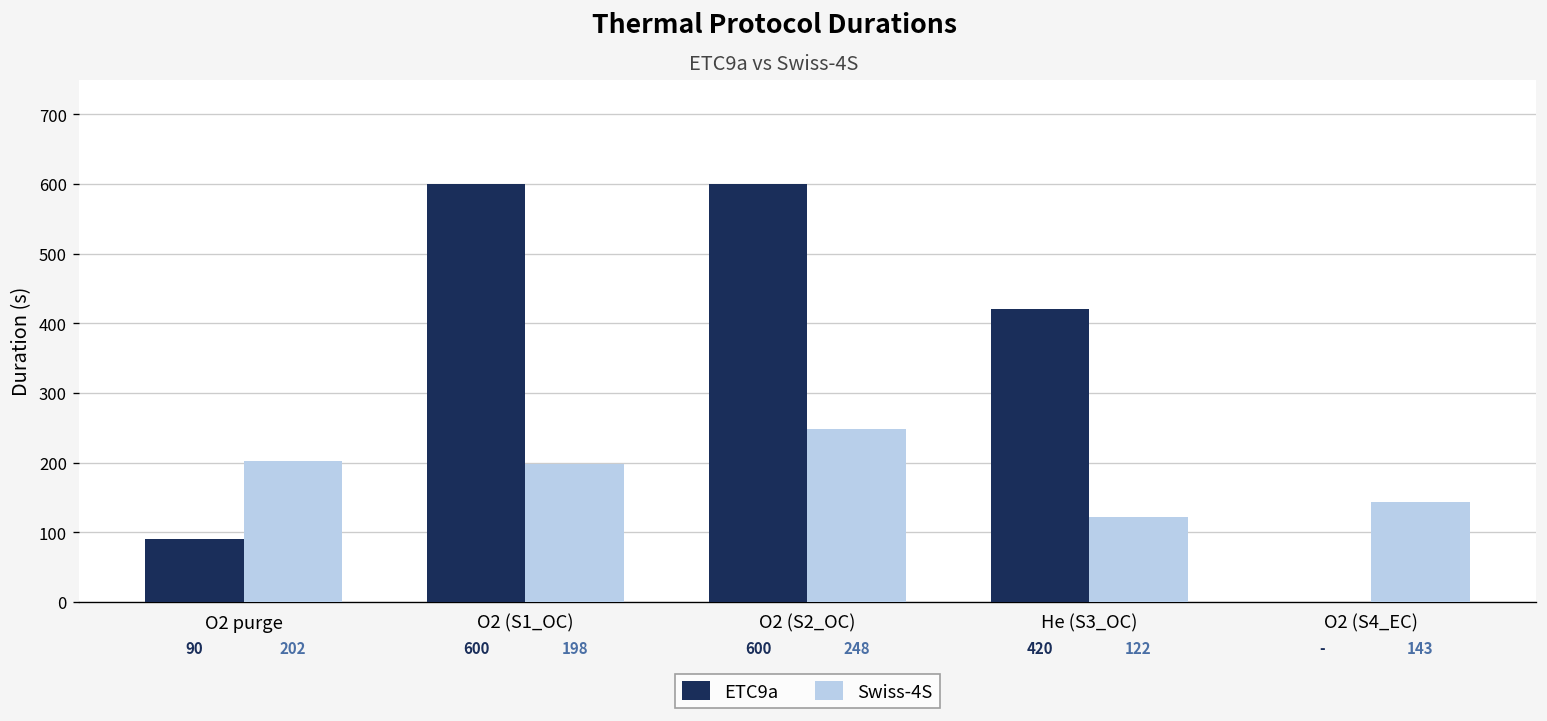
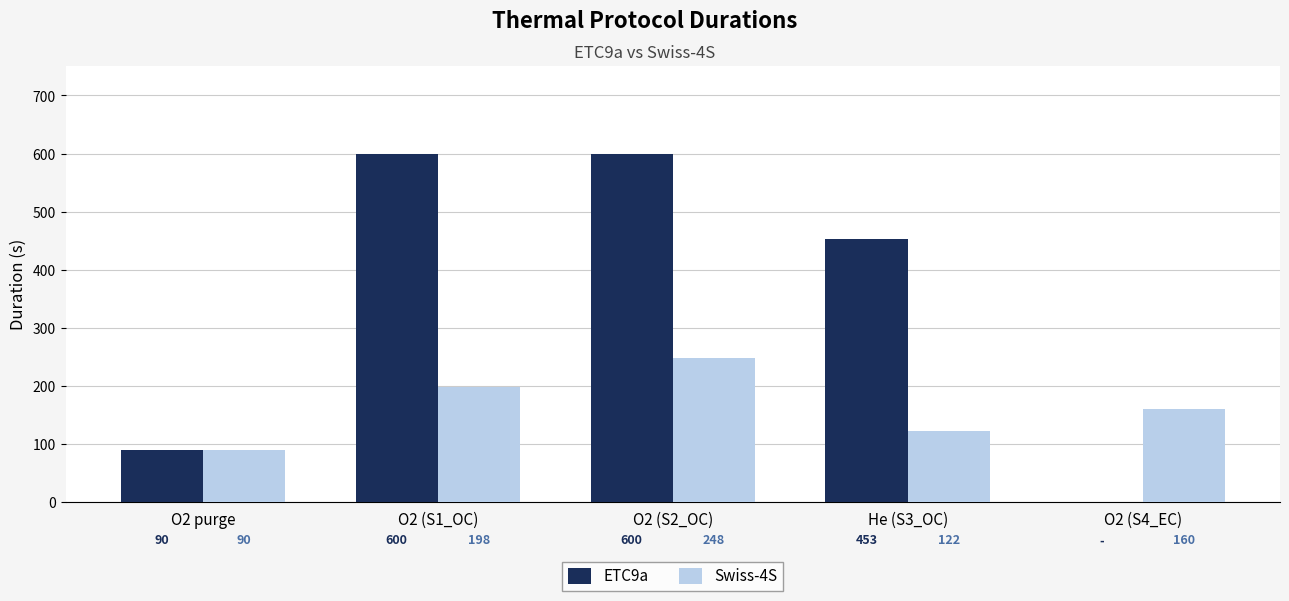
  {
    "ETC9a": {
-     "He (S3_OC)": 420
+     "He (S3_OC)": 453
    },
    "Swiss-4S": {
-     "O2 purge": 202,
-     "O2 (S4_EC)": 143
+     "O2 purge": 90,
+     "O2 (S4_EC)": 160
    }
  }
